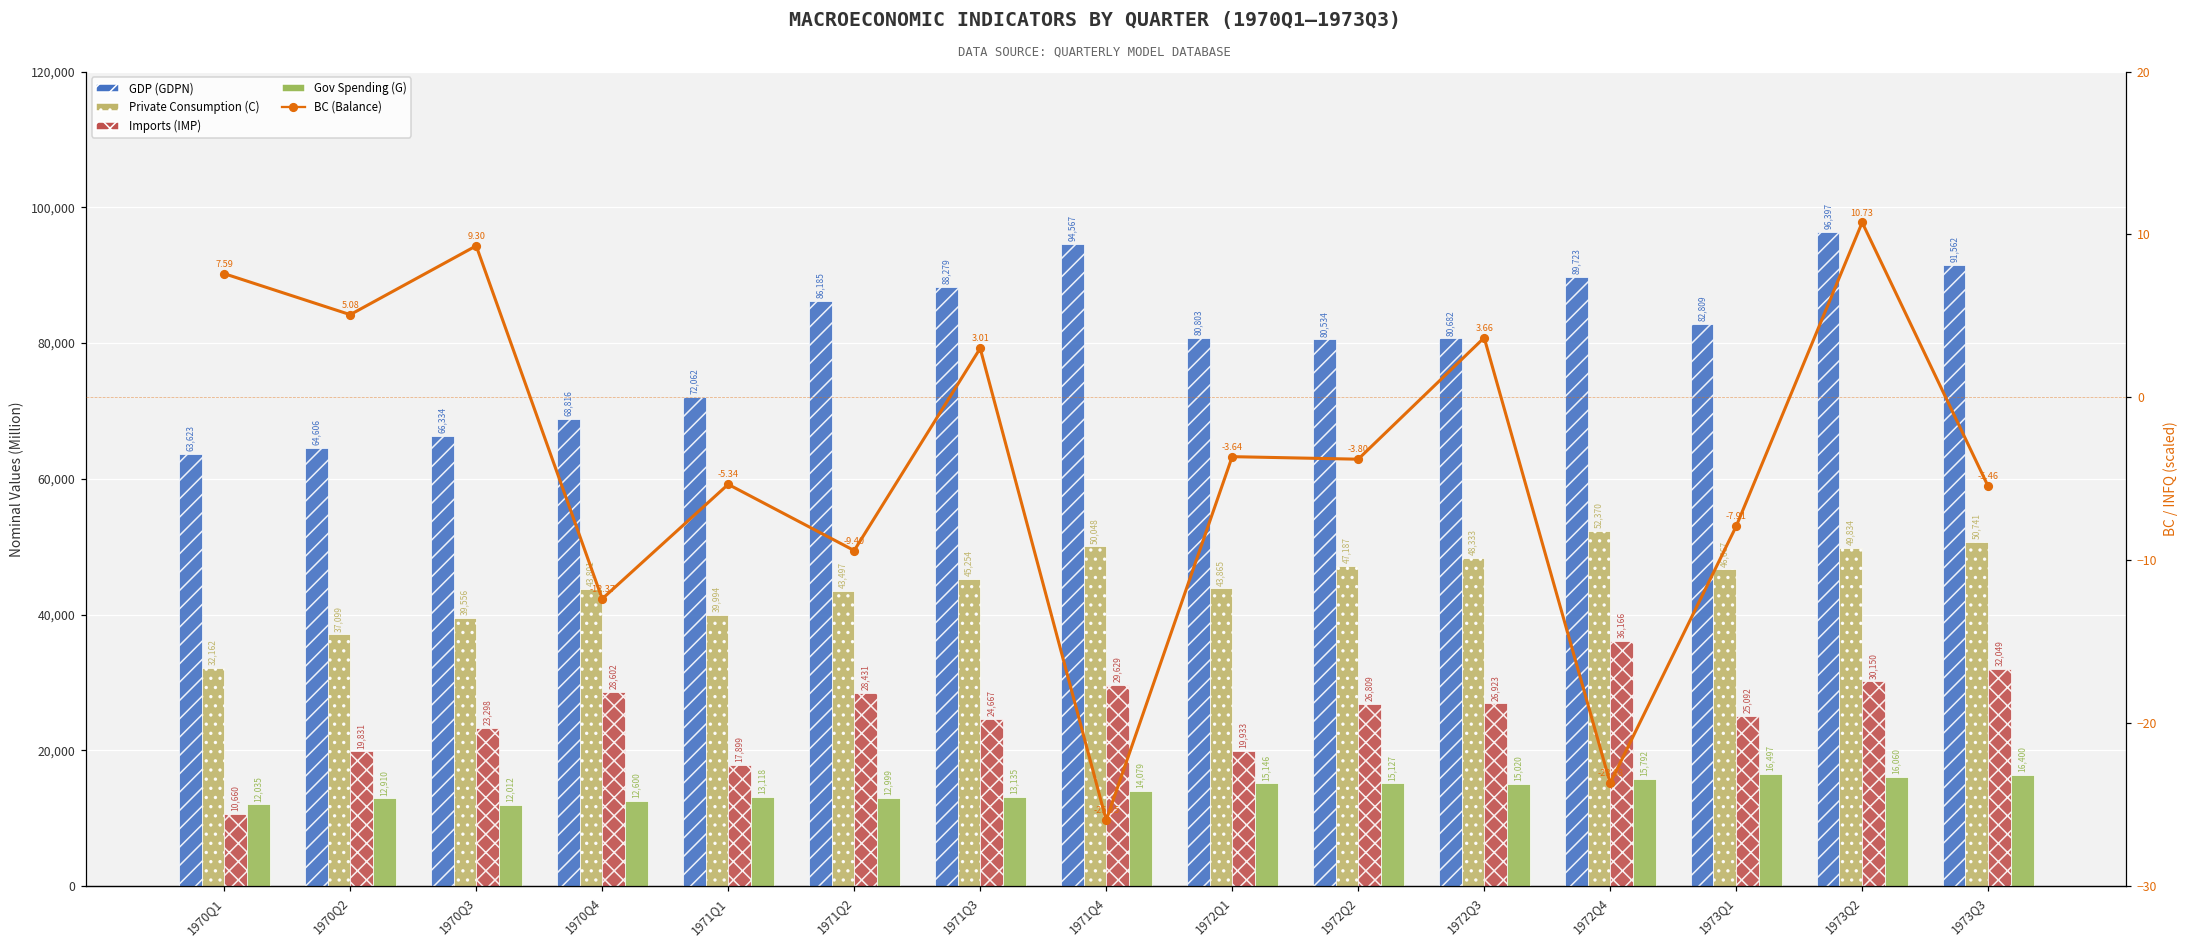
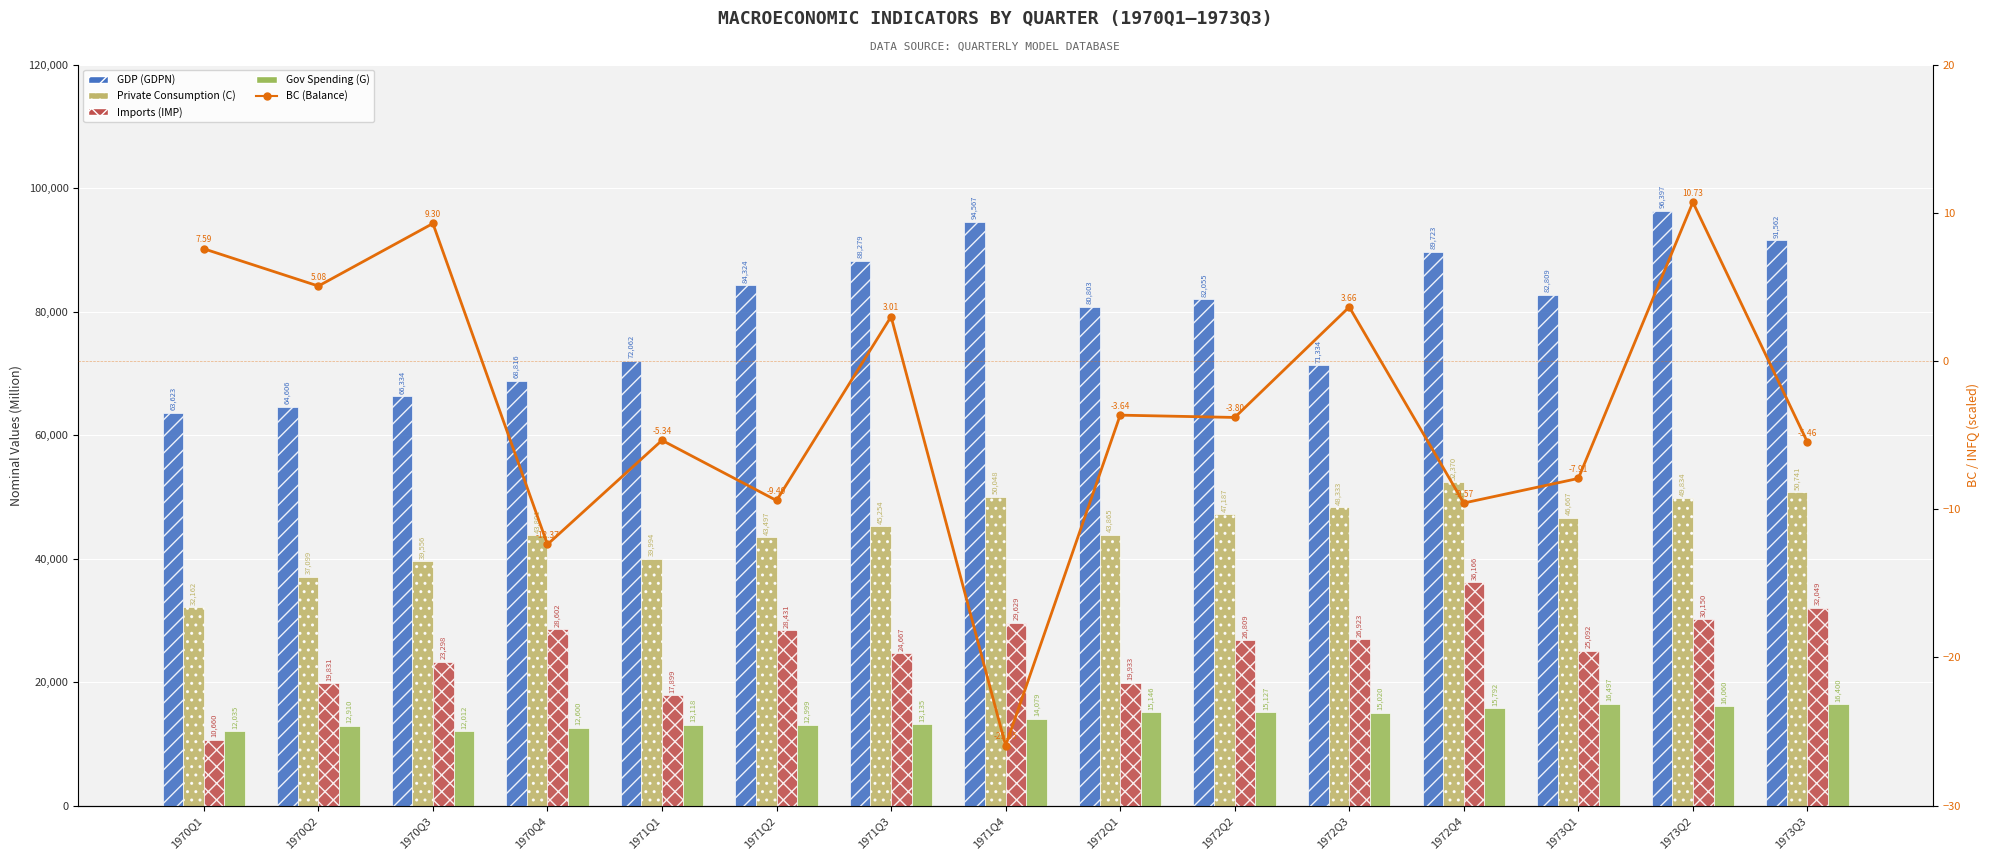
  {
    "GDP (GDPN)": {
      "1970Q1": "63,623",
      "1970Q2": "64,606",
      "1970Q3": "66,334",
      "1970Q4": "68,816",
      "1971Q1": "72,062",
-     "1971Q2": "86,185",
+     "1971Q2": "84,324",
      "1971Q3": "88,279",
      "1971Q4": "94,567",
      "1972Q1": "80,803",
-     "1972Q2": "80,534",
-     "1972Q3": "80,682",
+     "1972Q2": "82,055",
+     "1972Q3": "71,334",
      "1972Q4": "89,723",
      "1973Q1": "82,809",
      "1973Q2": "96,397",
      "1973Q3": "91,562"
    },
    "Imports (IMP)": {
      "1970Q1": "10,660",
      "1970Q2": "19,831",
      "1970Q3": "23,298",
      "1970Q4": "28,602",
      "1971Q1": "17,899",
      "1971Q2": "28,431",
      "1971Q3": "24,667",
      "1971Q4": "29,629",
      "1972Q1": "19,933",
      "1972Q2": "26,809",
      "1972Q3": "26,923",
      "1972Q4": "36,166",
      "1973Q1": "25,092",
      "1973Q2": "30,150",
      "1973Q3": "32,049"
    },
    "BC (Balance)": {
      "1970Q1": "7.59",
      "1970Q2": "5.08",
      "1970Q3": "9.30",
      "1970Q4": "-12.37",
      "1971Q1": "-5.34",
      "1971Q2": "-9.40",
      "1971Q3": "3.01",
      "1971Q4": "-25.95",
      "1972Q1": "-3.64",
      "1972Q2": "-3.80",
      "1972Q3": "3.66",
-     "1972Q4": "-23.68",
+     "1972Q4": "-9.57",
      "1973Q1": "-7.91",
      "1973Q2": "10.73",
      "1973Q3": "-5.46"
    }
  }
